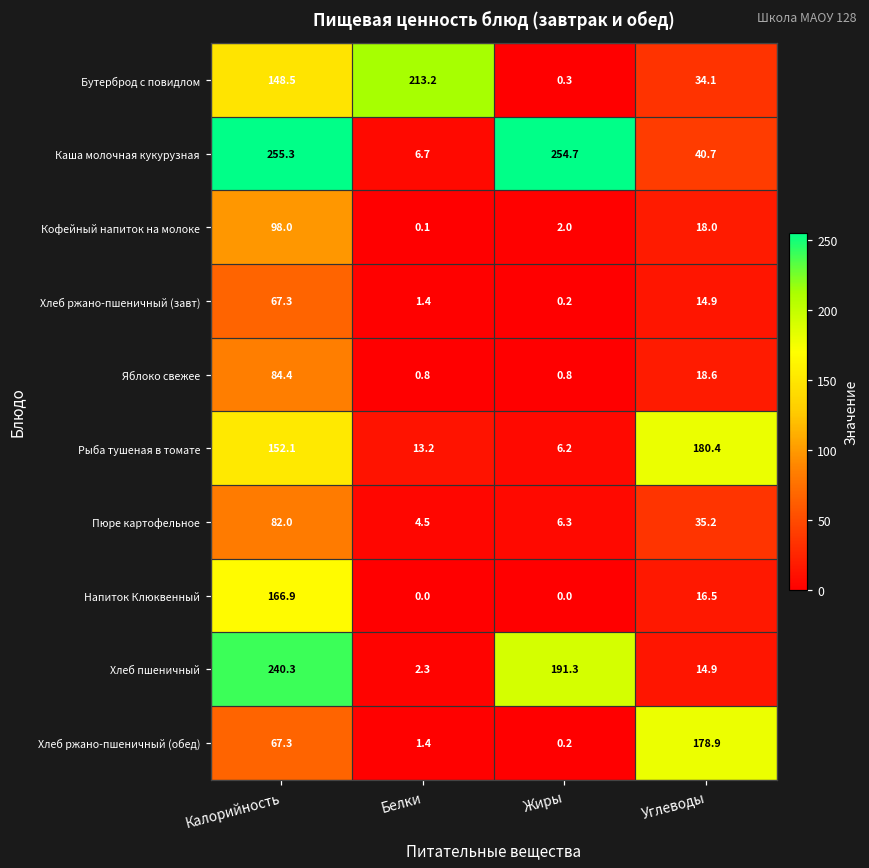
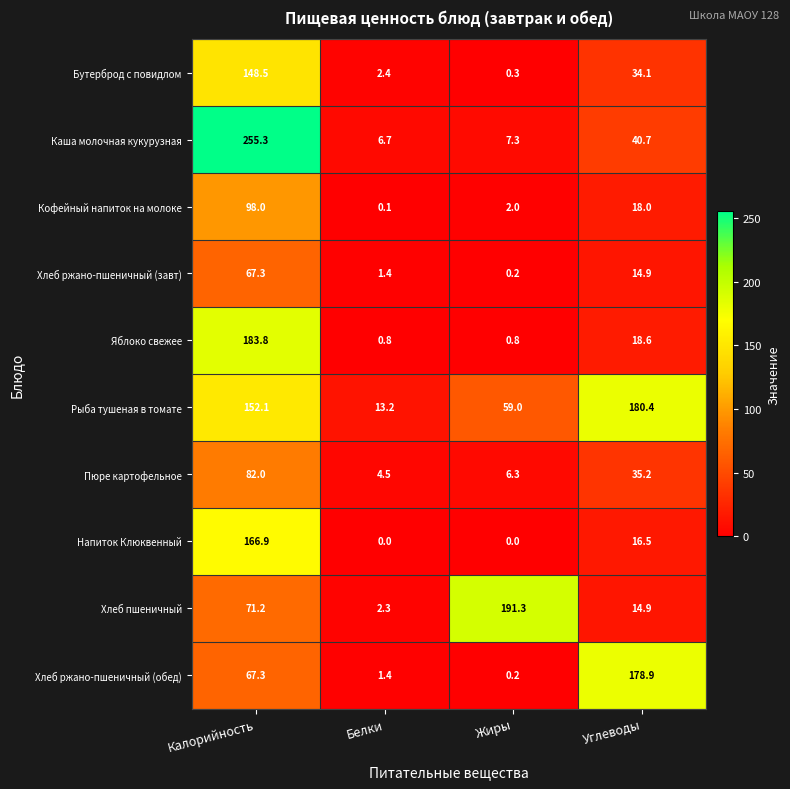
  {
    "Бутерброд с повидлом": {
      "Калорийность": 148.5,
-     "Белки": 213.2,
+     "Белки": 2.4,
      "Жиры": 0.3,
      "Углеводы": 34.1
    },
    "Каша молочная кукурузная": {
      "Калорийность": 255.3,
      "Белки": 6.7,
-     "Жиры": 254.7,
+     "Жиры": 7.3,
      "Углеводы": 40.7
    },
    "Кофейный напиток на молоке": {
      "Калорийность": 98.0,
      "Белки": 0.1,
      "Жиры": 2.0,
      "Углеводы": 18.0
    },
    "Хлеб ржано-пшеничный (завт)": {
      "Калорийность": 67.3,
      "Белки": 1.4,
      "Жиры": 0.2,
      "Углеводы": 14.9
    },
    "Яблоко свежее": {
-     "Калорийность": 84.4,
+     "Калорийность": 183.8,
      "Белки": 0.8,
      "Жиры": 0.8,
      "Углеводы": 18.6
    },
    "Рыба тушеная в томате": {
      "Калорийность": 152.1,
      "Белки": 13.2,
-     "Жиры": 6.2,
+     "Жиры": 59.0,
      "Углеводы": 180.4
    },
    "Пюре картофельное": {
      "Калорийность": 82.0,
      "Белки": 4.5,
      "Жиры": 6.3,
      "Углеводы": 35.2
    },
    "Напиток Клюквенный": {
      "Калорийность": 166.9,
      "Белки": 0.0,
      "Жиры": 0.0,
      "Углеводы": 16.5
    },
    "Хлеб пшеничный": {
-     "Калорийность": 240.3,
+     "Калорийность": 71.2,
      "Белки": 2.3,
      "Жиры": 191.3,
      "Углеводы": 14.9
    },
    "Хлеб ржано-пшеничный (обед)": {
      "Калорийность": 67.3,
      "Белки": 1.4,
      "Жиры": 0.2,
      "Углеводы": 178.9
    }
  }
